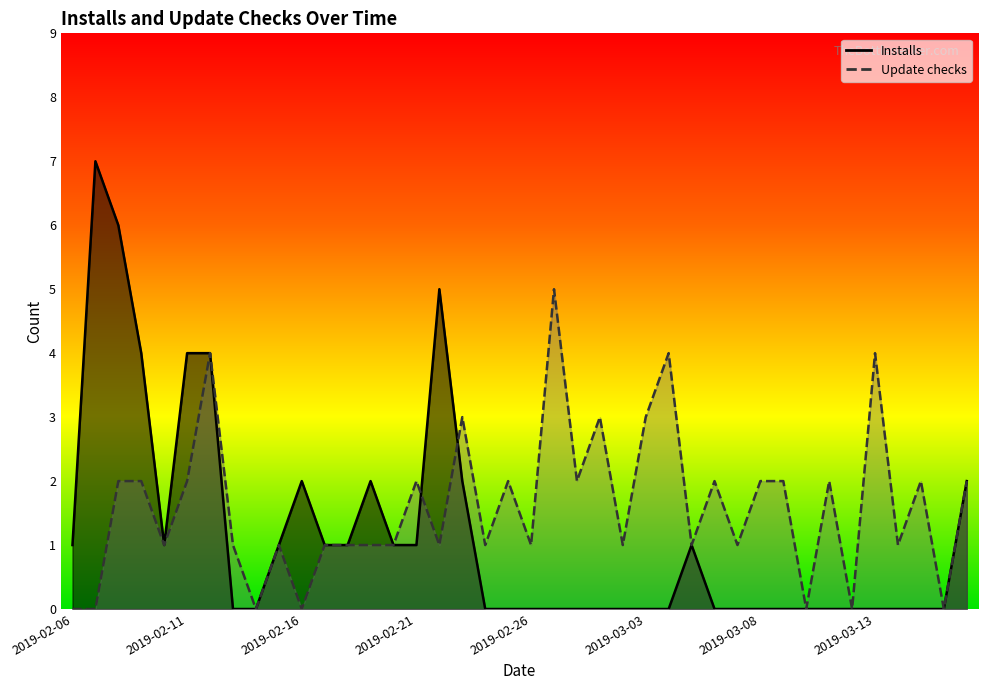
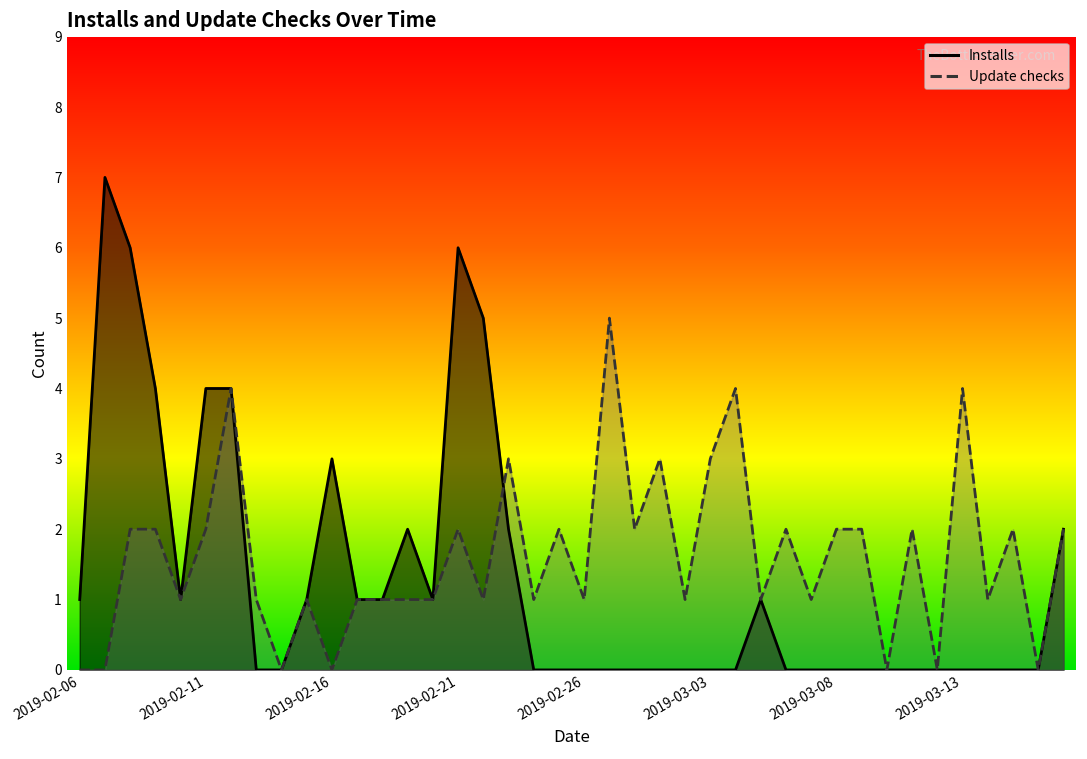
  {
    "Installs": {
      "2019-02-06": 1,
      "2019-02-11": 4,
-     "2019-02-16": 2,
-     "2019-02-21": 1,
+     "2019-02-16": 3,
+     "2019-02-21": 6,
      "2019-02-26": 0,
      "2019-03-03": 0,
      "2019-03-08": 0,
      "2019-03-13": 0
    }
  }
